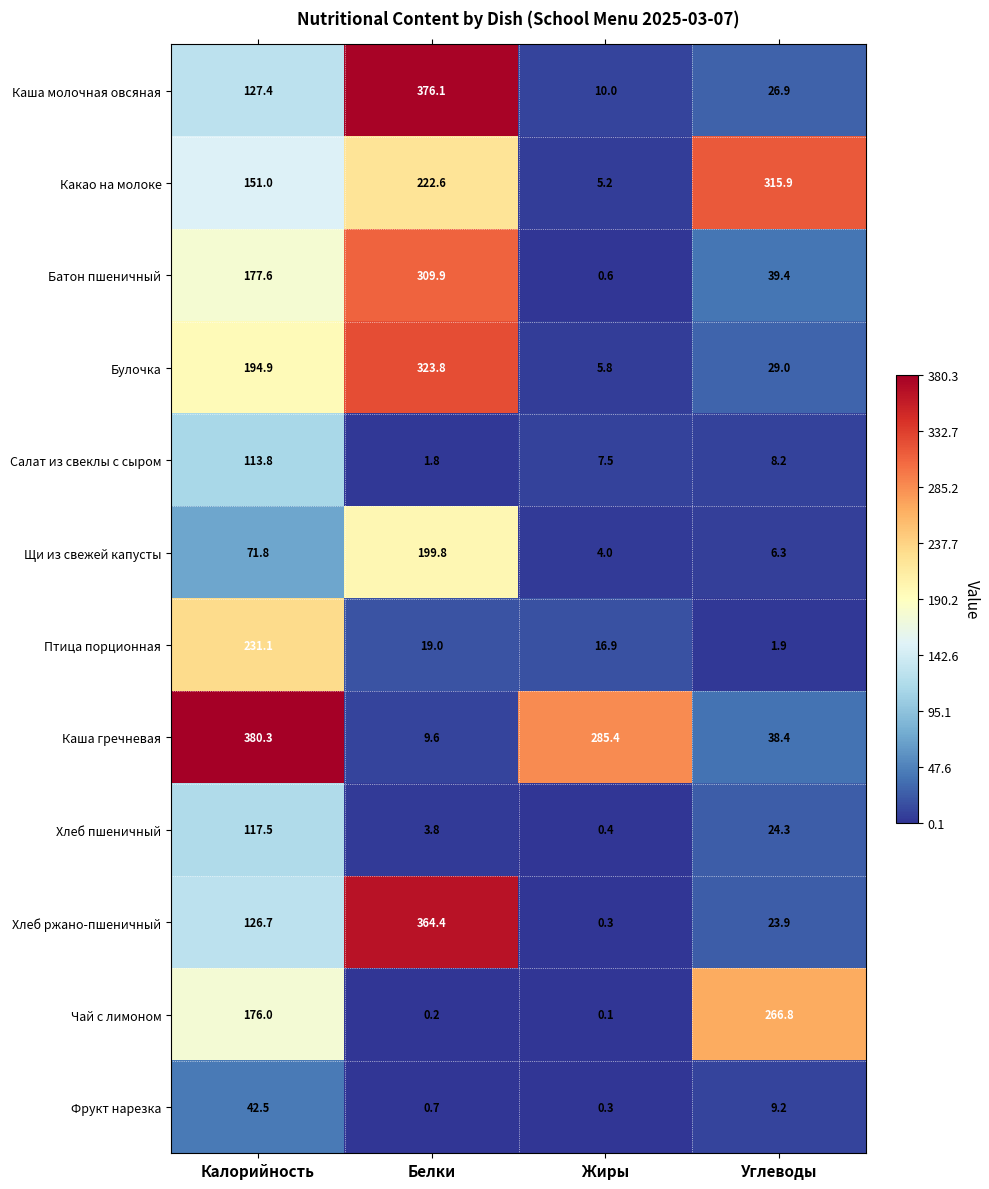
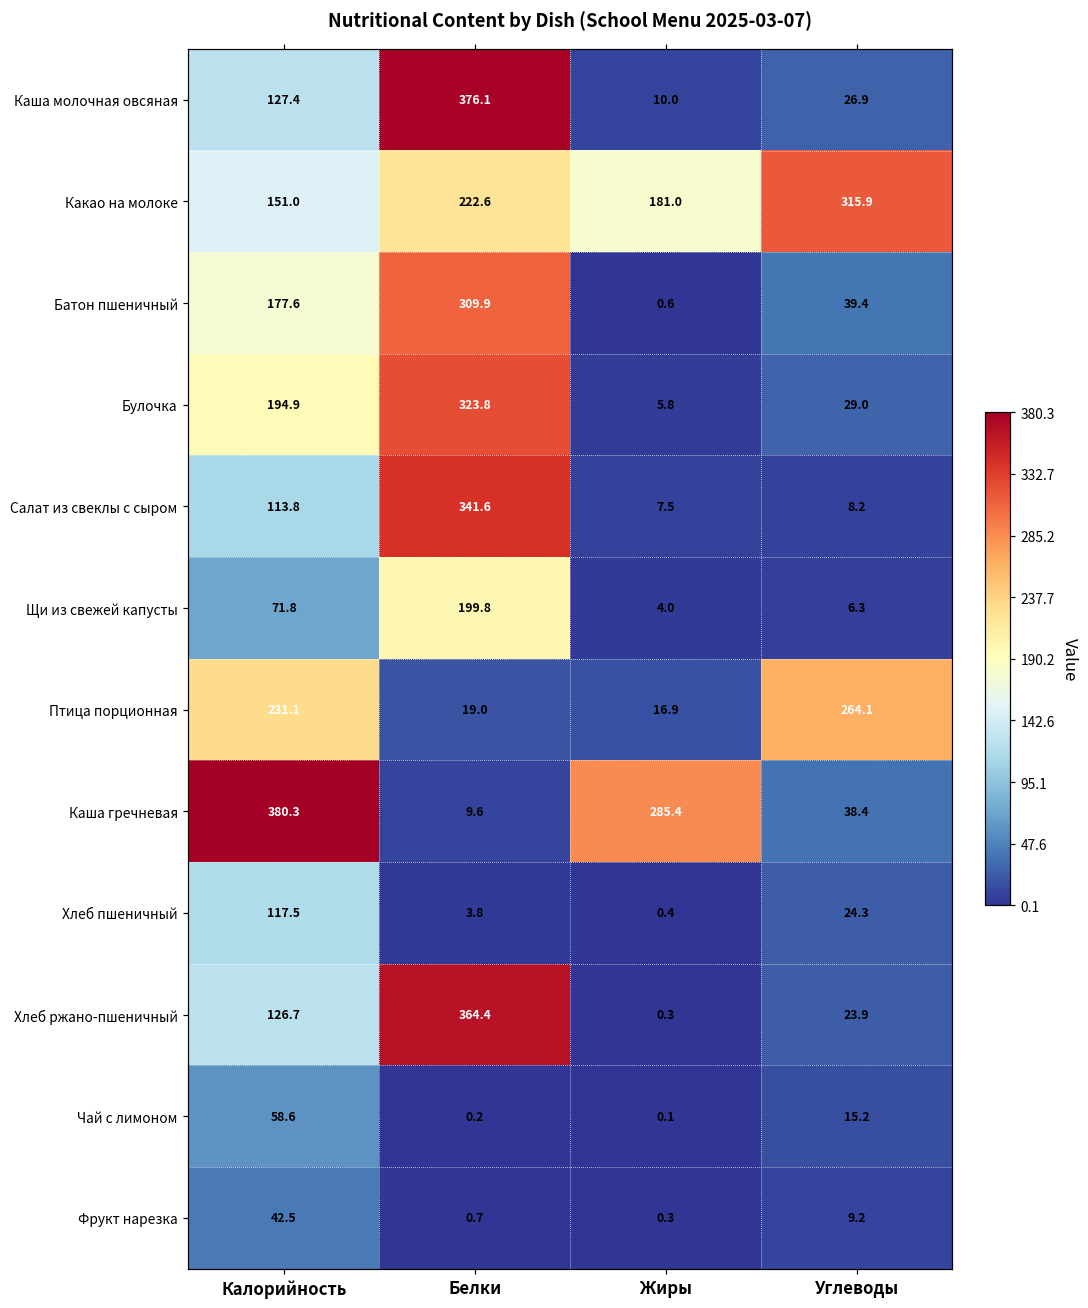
  {
    "Каша молочная овсяная": {
      "Калорийность": 127.4,
      "Белки": 376.1,
      "Жиры": 10.0,
      "Углеводы": 26.9
    },
    "Какао на молоке": {
      "Калорийность": 151.0,
      "Белки": 222.6,
-     "Жиры": 5.2,
+     "Жиры": 181.0,
      "Углеводы": 315.9
    },
    "Батон пшеничный": {
      "Калорийность": 177.6,
      "Белки": 309.9,
      "Жиры": 0.6,
      "Углеводы": 39.4
    },
    "Булочка": {
      "Калорийность": 194.9,
      "Белки": 323.8,
      "Жиры": 5.8,
      "Углеводы": 29.0
    },
    "Салат из свеклы с сыром": {
      "Калорийность": 113.8,
-     "Белки": 1.8,
+     "Белки": 341.6,
      "Жиры": 7.5,
      "Углеводы": 8.2
    },
    "Щи из свежей капусты": {
      "Калорийность": 71.8,
      "Белки": 199.8,
      "Жиры": 4.0,
      "Углеводы": 6.3
    },
    "Птица порционная": {
      "Калорийность": 231.1,
      "Белки": 19.0,
      "Жиры": 16.9,
-     "Углеводы": 1.9
+     "Углеводы": 264.1
    },
    "Каша гречневая": {
      "Калорийность": 380.3,
      "Белки": 9.6,
      "Жиры": 285.4,
      "Углеводы": 38.4
    },
    "Хлеб пшеничный": {
      "Калорийность": 117.5,
      "Белки": 3.8,
      "Жиры": 0.4,
      "Углеводы": 24.3
    },
    "Хлеб ржано-пшеничный": {
      "Калорийность": 126.7,
      "Белки": 364.4,
      "Жиры": 0.3,
      "Углеводы": 23.9
    },
    "Чай с лимоном": {
-     "Калорийность": 176.0,
+     "Калорийность": 58.6,
      "Белки": 0.2,
      "Жиры": 0.1,
-     "Углеводы": 266.8
+     "Углеводы": 15.2
    },
    "Фрукт нарезка": {
      "Калорийность": 42.5,
      "Белки": 0.7,
      "Жиры": 0.3,
      "Углеводы": 9.2
    }
  }
